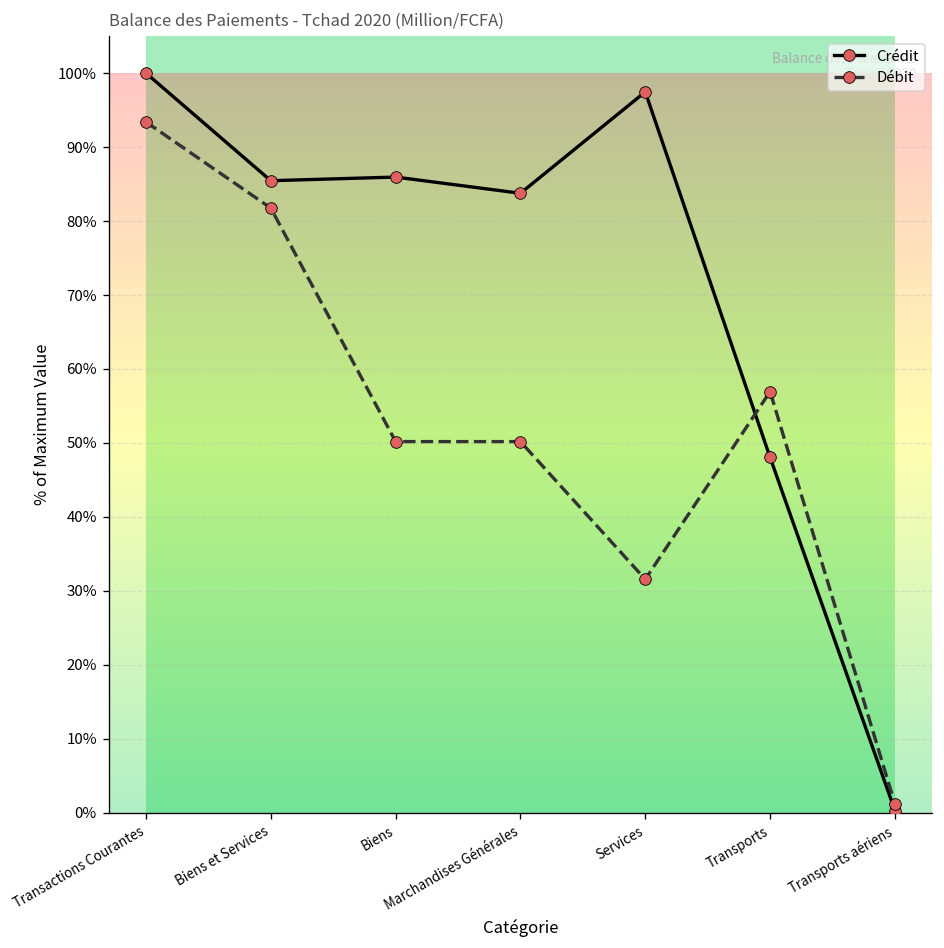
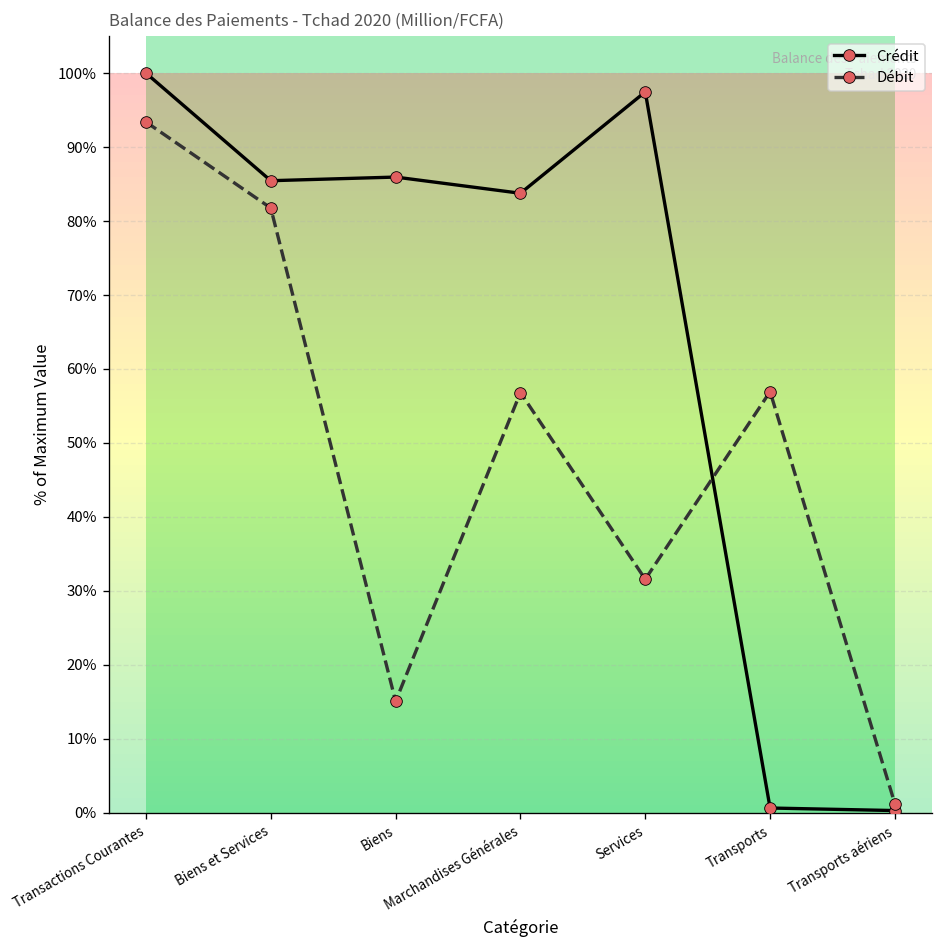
  {
    "Crédit": {
      "Transactions Courantes": "100%",
      "Biens et Services": "85%",
      "Biens": "86%",
      "Marchandises Générales": "84%",
      "Services": "97%",
-     "Transports": "48%",
+     "Transports": "1%",
      "Transports aériens": "0%"
    },
    "Débit": {
      "Transactions Courantes": "93%",
      "Biens et Services": "82%",
-     "Biens": "50%",
-     "Marchandises Générales": "50%",
+     "Biens": "15%",
+     "Marchandises Générales": "57%",
      "Services": "32%",
      "Transports": "57%",
      "Transports aériens": "1%"
    }
  }
